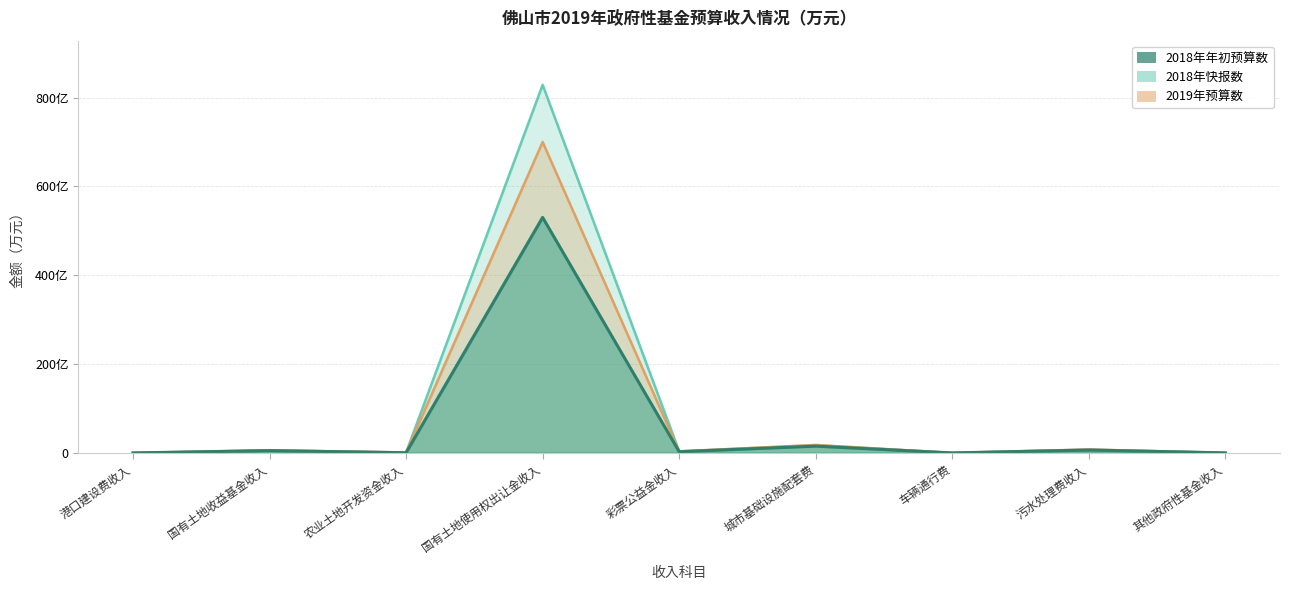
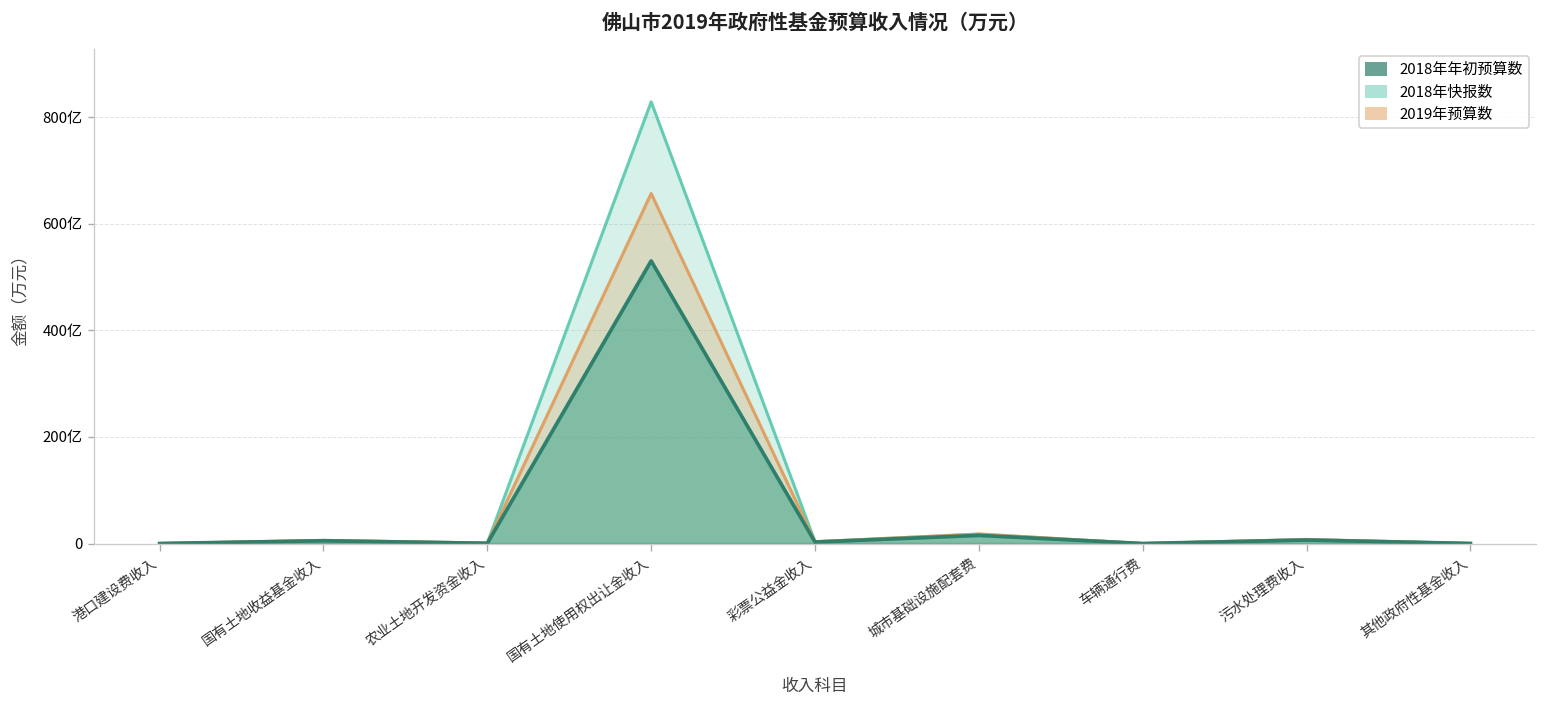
  {
    "2019年预算数": {
-     "国有土地使用权出让金收入": "700亿"
+     "国有土地使用权出让金收入": "660亿"
    }
  }
